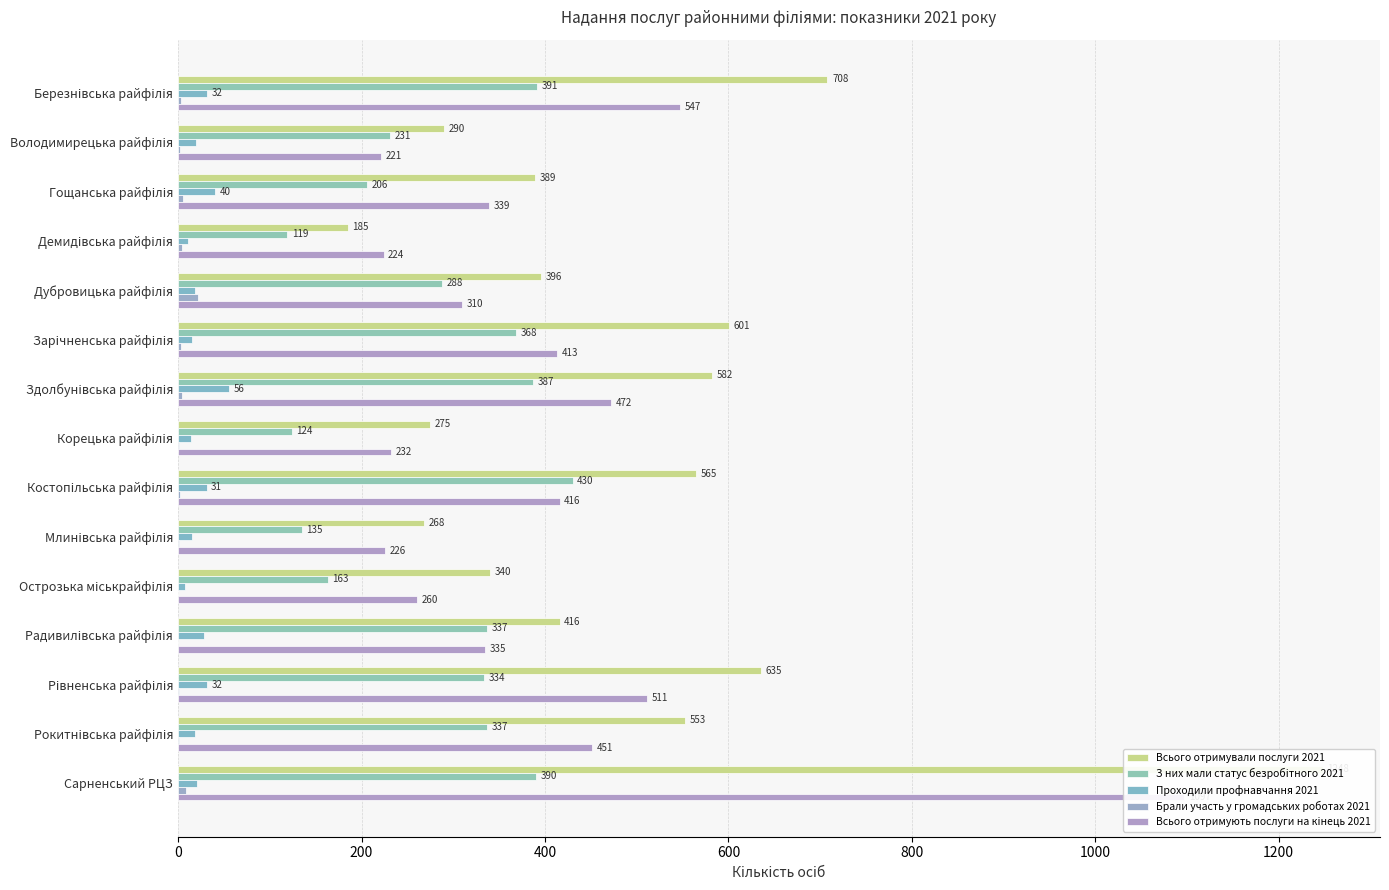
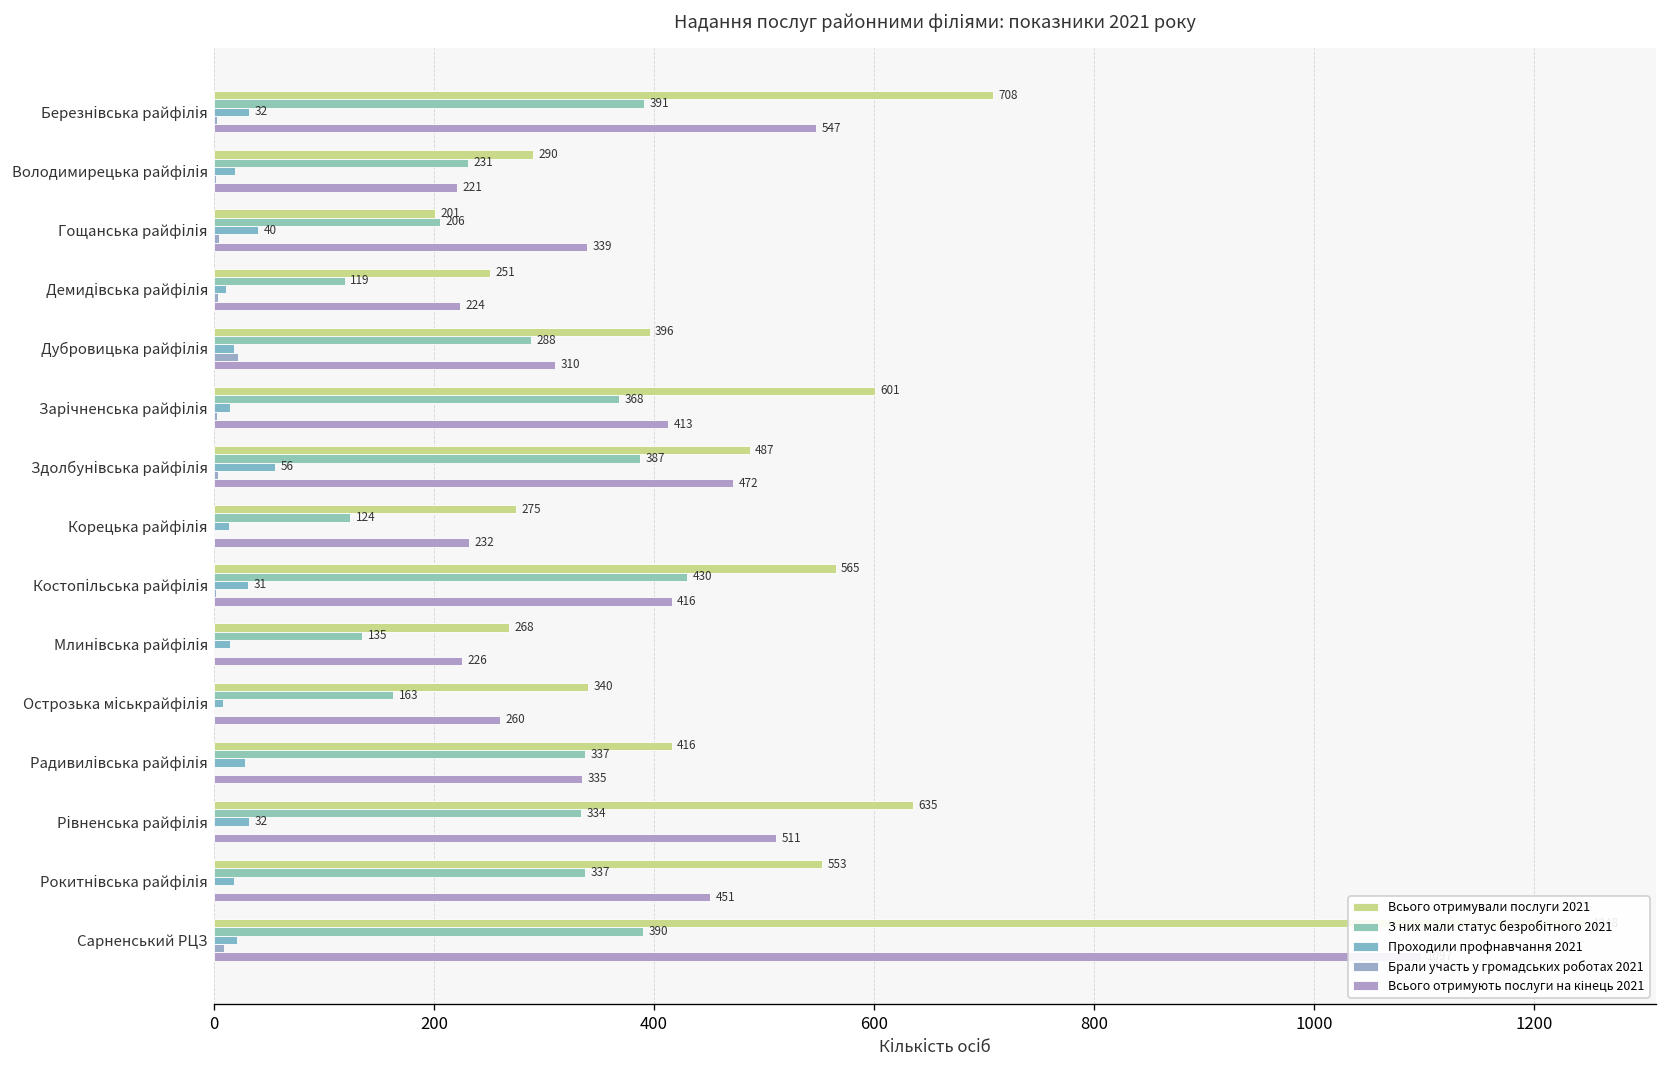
  {
    "Всього отримували послуги 2021": {
      "Березнівська райфілія": 708,
      "Володимирецька райфілія": 290,
-     "Гощанська райфілія": 389,
-     "Демидівська райфілія": 185,
+     "Гощанська райфілія": 201,
+     "Демидівська райфілія": 251,
      "Дубровицька райфілія": 396,
      "Зарічненська райфілія": 601,
-     "Здолбунівська райфілія": 582,
+     "Здолбунівська райфілія": 487,
      "Корецька райфілія": 275,
      "Костопільська райфілія": 565,
      "Млинівська райфілія": 268,
      "Острозька міськрайфілія": 340,
      "Радивилівська райфілія": 416,
      "Рівненська райфілія": 635,
      "Рокитнівська райфілія": 553
    }
  }
